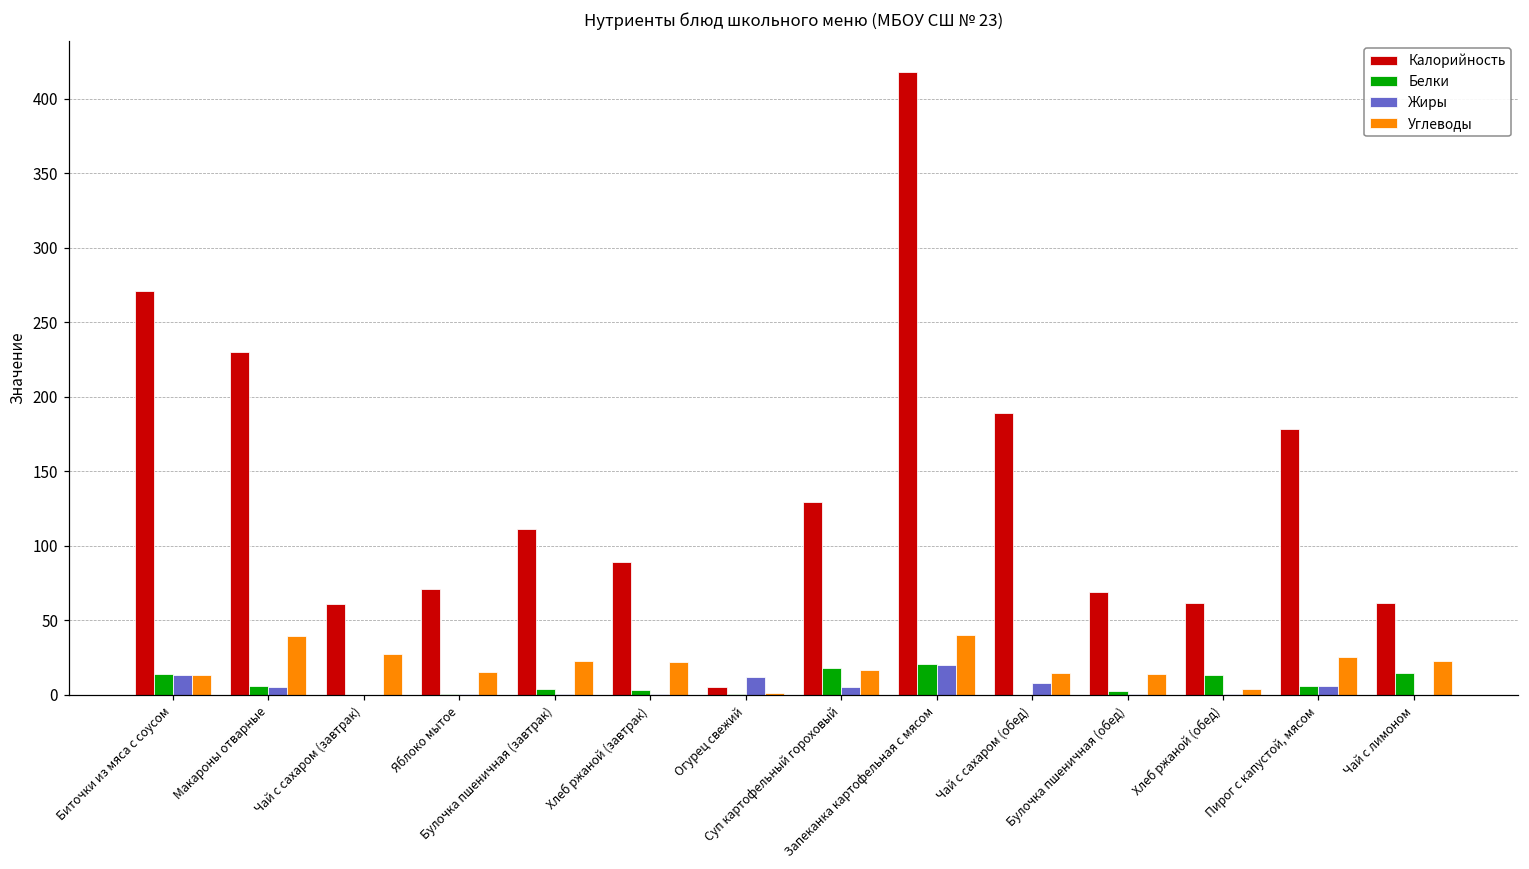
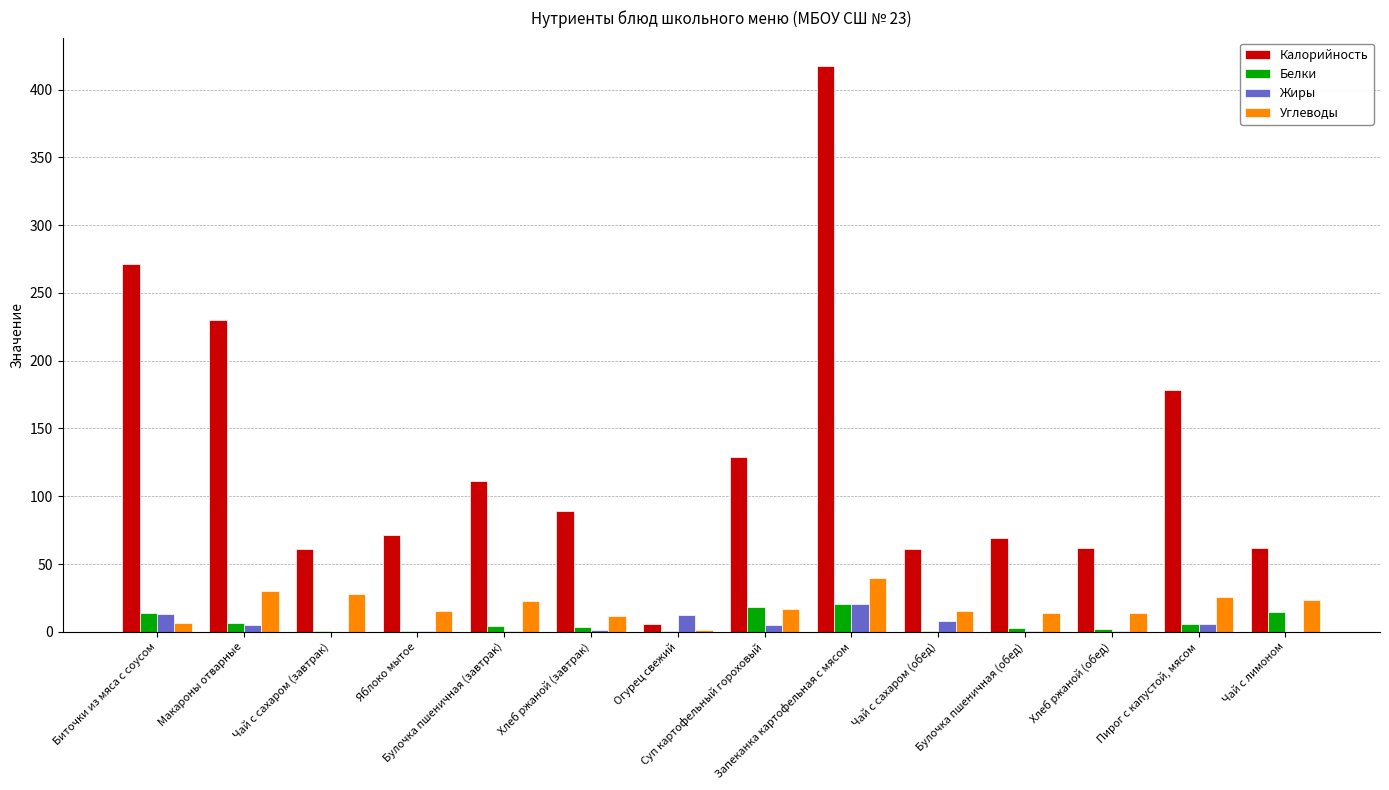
  {
    "Калорийность": {
      "Биточки из мяса с соусом": 271,
      "Макароны отварные": 230,
      "Чай с сахаром (завтрак)": 61,
      "Яблоко мытое": 71,
      "Булочка пшеничная (завтрак)": 111,
      "Хлеб ржаной (завтрак)": 89,
      "Огурец свежий": 6,
      "Суп картофельный гороховый": 129,
      "Запеканка картофельная с мясом": 418,
-     "Чай с сахаром (обед)": 189,
+     "Чай с сахаром (обед)": 61,
      "Булочка пшеничная (обед)": 69,
      "Хлеб ржаной (обед)": 62,
      "Пирог с капустой, мясом": 178,
      "Чай с лимоном": 62
    },
    "Белки": {
      "Биточки из мяса с соусом": 14,
      "Макароны отварные": 6,
      "Булочка пшеничная (завтрак)": 4,
      "Хлеб ржаной (завтрак)": 3,
      "Суп картофельный гороховый": 18,
      "Запеканка картофельная с мясом": 21,
      "Булочка пшеничная (обед)": 2,
-     "Хлеб ржаной (обед)": 13,
+     "Хлеб ржаной (обед)": 2,
      "Пирог с капустой, мясом": 6,
      "Чай с лимоном": 14
    },
    "Жиры": {
      "Биточки из мяса с соусом": 13,
      "Макароны отварные": 5,
      "Огурец свежий": 12,
      "Суп картофельный гороховый": 5,
      "Запеканка картофельная с мясом": 20,
      "Чай с сахаром (обед)": 8,
      "Пирог с капустой, мясом": 6
    },
    "Углеводы": {
-     "Биточки из мяса с соусом": 13,
-     "Макароны отварные": 39,
+     "Биточки из мяса с соусом": 7,
+     "Макароны отварные": 30,
      "Чай с сахаром (завтрак)": 28,
      "Яблоко мытое": 16,
      "Булочка пшеничная (завтрак)": 23,
-     "Хлеб ржаной (завтрак)": 22,
+     "Хлеб ржаной (завтрак)": 12,
      "Суп картофельный гороховый": 17,
      "Запеканка картофельная с мясом": 40,
      "Чай с сахаром (обед)": 15,
      "Булочка пшеничная (обед)": 14,
-     "Хлеб ржаной (обед)": 4,
+     "Хлеб ржаной (обед)": 14,
      "Пирог с капустой, мясом": 25,
      "Чай с лимоном": 23
    }
  }
